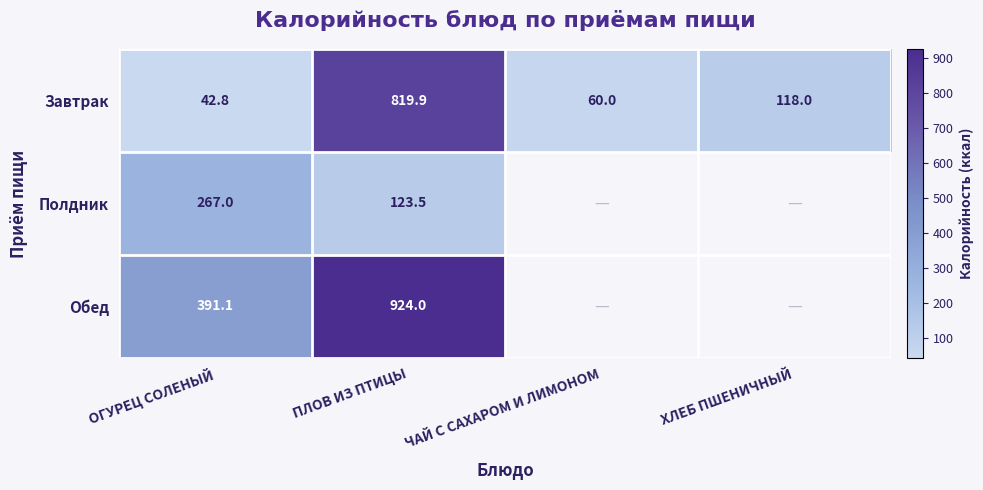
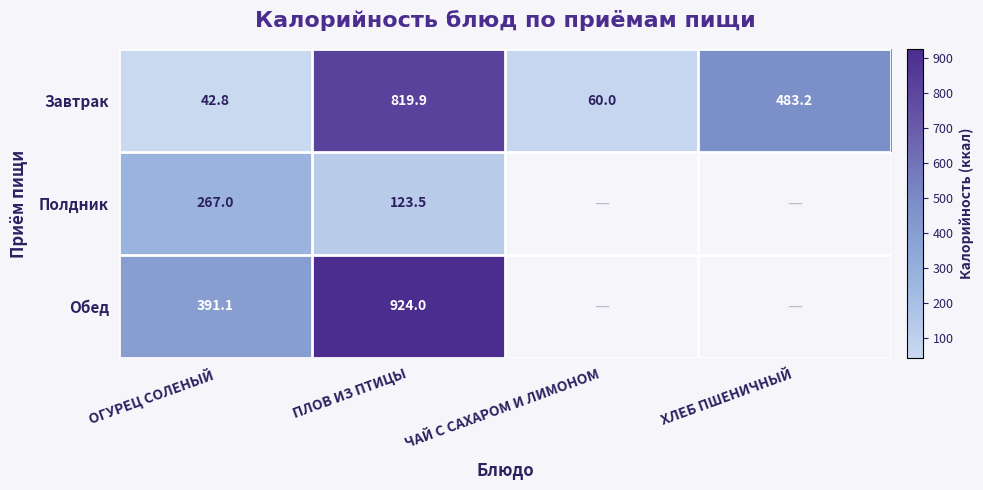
  {
    "Завтрак": {
      "ОГУРЕЦ СОЛЕНЫЙ": 42.8,
      "ПЛОВ ИЗ ПТИЦЫ": 819.9,
      "ЧАЙ С САХАРОМ И ЛИМОНОМ": 60.0,
-     "ХЛЕБ ПШЕНИЧНЫЙ": 118.0
+     "ХЛЕБ ПШЕНИЧНЫЙ": 483.2
    },
    "Полдник": {
      "ОГУРЕЦ СОЛЕНЫЙ": 267.0,
      "ПЛОВ ИЗ ПТИЦЫ": 123.5
    },
    "Обед": {
      "ОГУРЕЦ СОЛЕНЫЙ": 391.1,
      "ПЛОВ ИЗ ПТИЦЫ": 924.0
    }
  }
